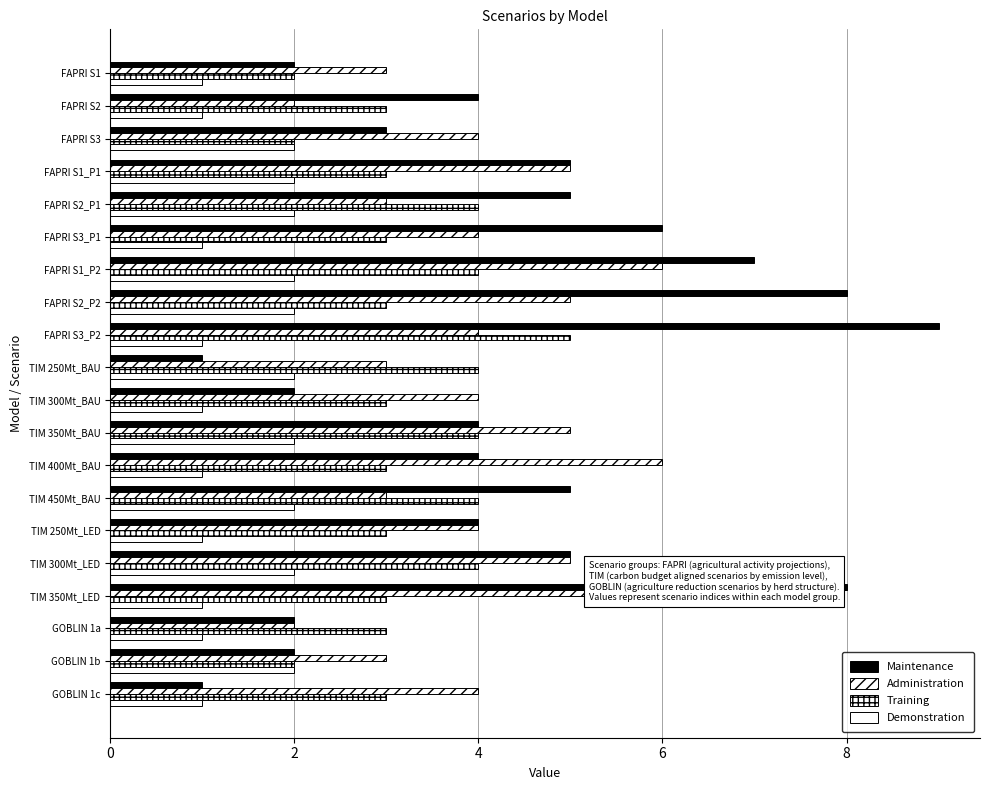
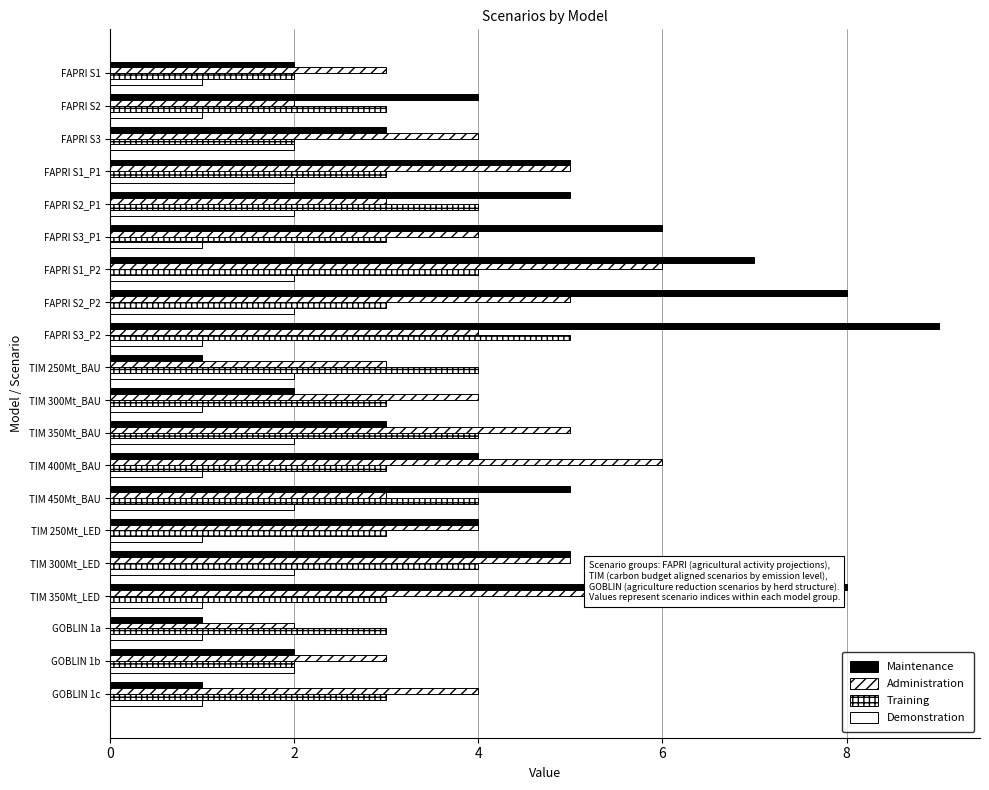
  {
    "Maintenance": {
      "FAPRI S1": 2,
      "FAPRI S2": 4,
      "FAPRI S3": 3,
      "FAPRI S1_P1": 5,
      "FAPRI S2_P1": 5,
      "FAPRI S3_P1": 6,
      "FAPRI S1_P2": 7,
      "FAPRI S2_P2": 8,
      "FAPRI S3_P2": 9,
      "TIM 250Mt_BAU": 1,
      "TIM 300Mt_BAU": 2,
-     "TIM 350Mt_BAU": 4,
+     "TIM 350Mt_BAU": 3,
      "TIM 400Mt_BAU": 4,
      "TIM 450Mt_BAU": 5,
      "TIM 250Mt_LED": 4,
      "TIM 300Mt_LED": 5,
      "TIM 350Mt_LED": 8,
-     "GOBLIN 1a": 2,
+     "GOBLIN 1a": 1,
      "GOBLIN 1b": 2,
      "GOBLIN 1c": 1
    }
  }
